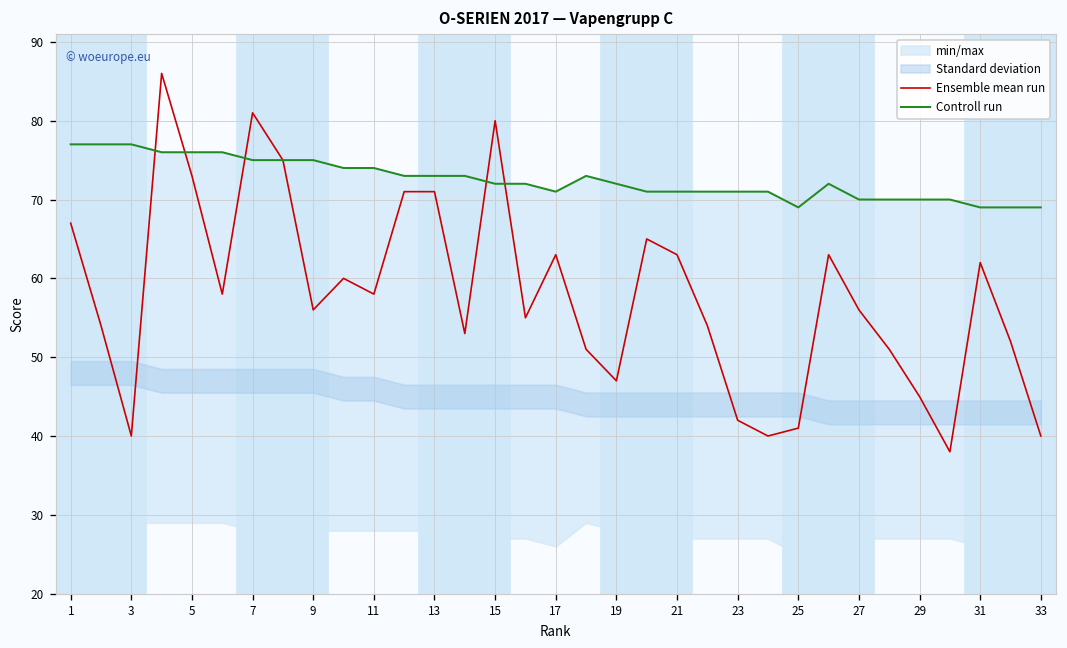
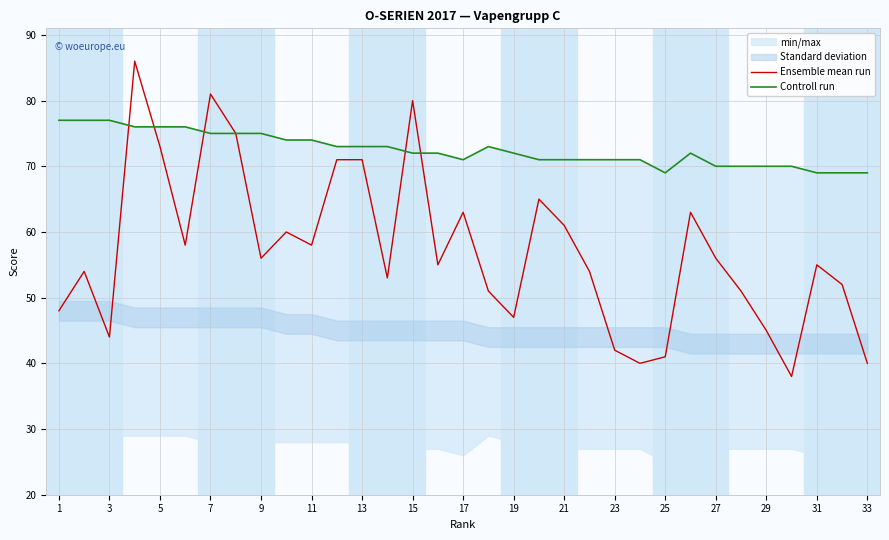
  {
    "Ensemble mean run": {
-     "1": 67,
-     "3": 40,
+     "1": 48,
+     "3": 44,
      "5": 73,
      "7": 81,
      "9": 56,
      "11": 58,
      "13": 71,
      "15": 80,
      "17": 63,
      "19": 47,
-     "21": 63,
+     "21": 61,
      "23": 42,
      "25": 41,
      "27": 56,
      "29": 45,
-     "31": 62,
+     "31": 55,
      "33": 40
    }
  }
